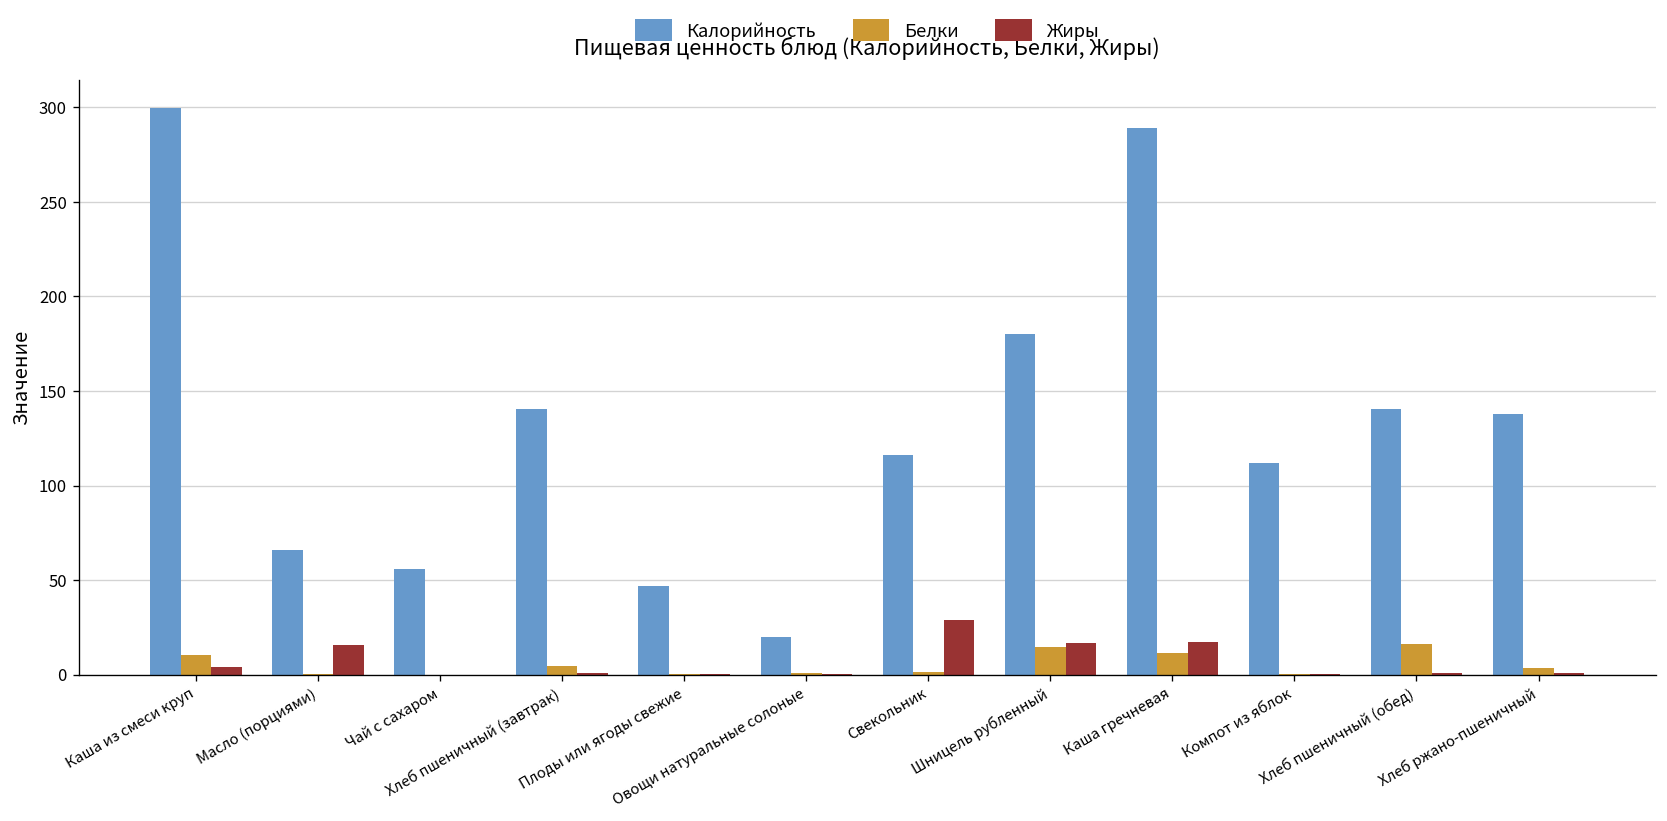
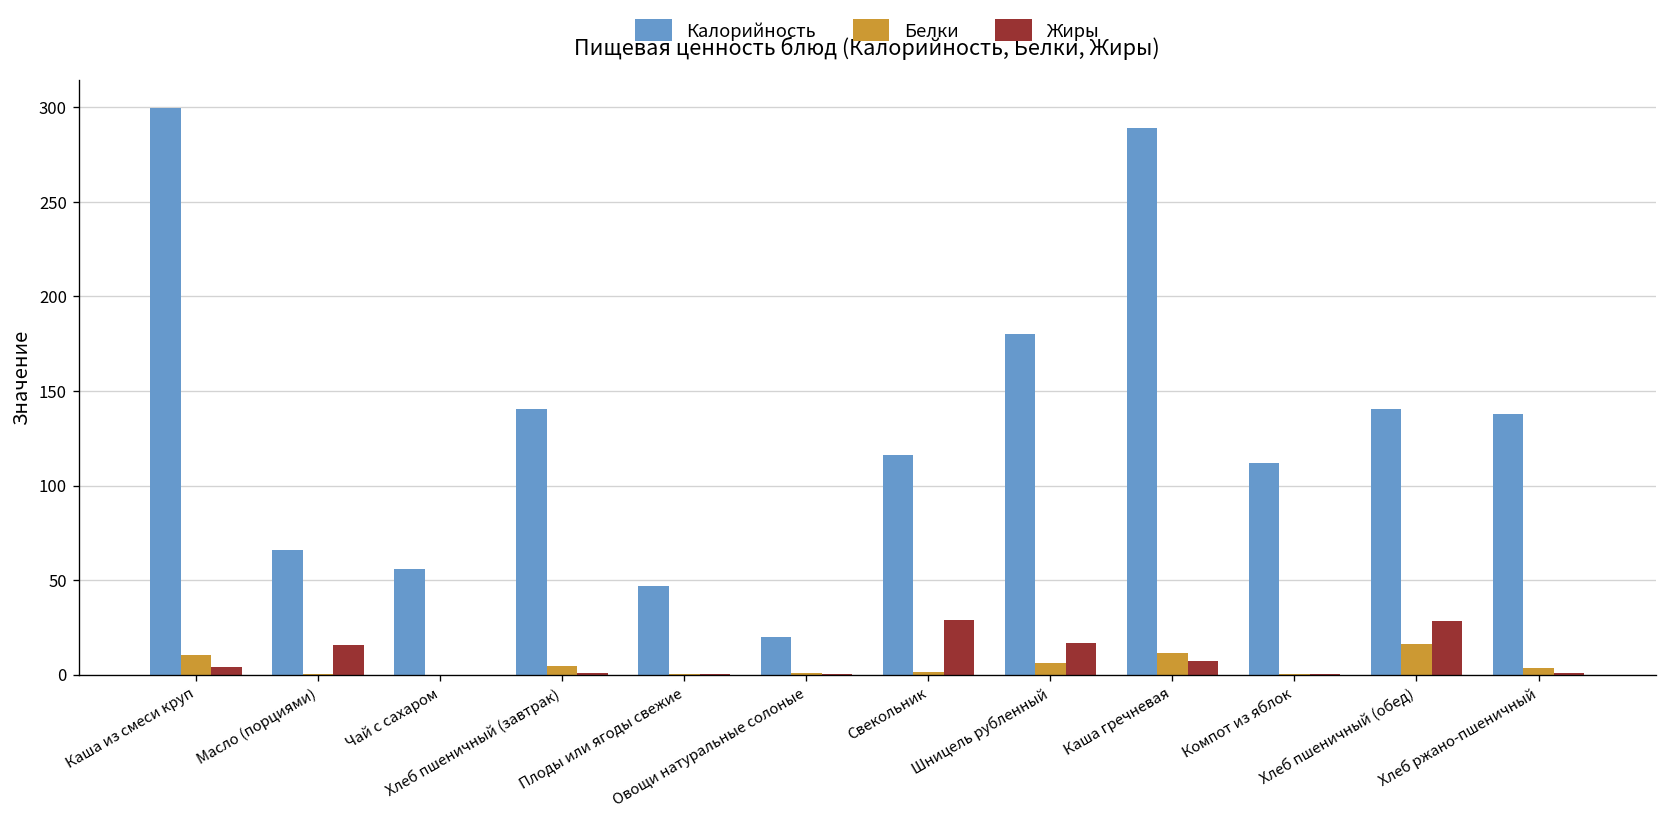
  {
    "Калорийность": {
      "Каша из смеси круп": 300,
      "Масло (порциями)": 66,
      "Чай с сахаром": 56,
      "Хлеб пшеничный (завтрак)": 140,
      "Плоды или ягоды свежие": 47,
      "Овощи натуральные солоные": 20,
      "Свекольник": 116,
      "Шницель рубленный": 180,
      "Каша гречневая": 289,
      "Компот из яблок": 112,
      "Хлеб пшеничный (обед)": 140,
      "Хлеб ржано-пшеничный": 138
    },
    "Белки": {
      "Каша из смеси круп": 10,
      "Хлеб пшеничный (завтрак)": 5,
-     "Шницель рубленный": 15,
+     "Шницель рубленный": 6,
      "Каша гречневая": 11,
      "Хлеб пшеничный (обед)": 16,
      "Хлеб ржано-пшеничный": 3
    },
    "Жиры": {
      "Каша из смеси круп": 4,
      "Масло (порциями)": 16,
      "Свекольник": 29,
      "Шницель рубленный": 17,
-     "Каша гречневая": 17,
-     "Хлеб пшеничный (обед)": 1
+     "Каша гречневая": 7,
+     "Хлеб пшеничный (обед)": 28
    }
  }
